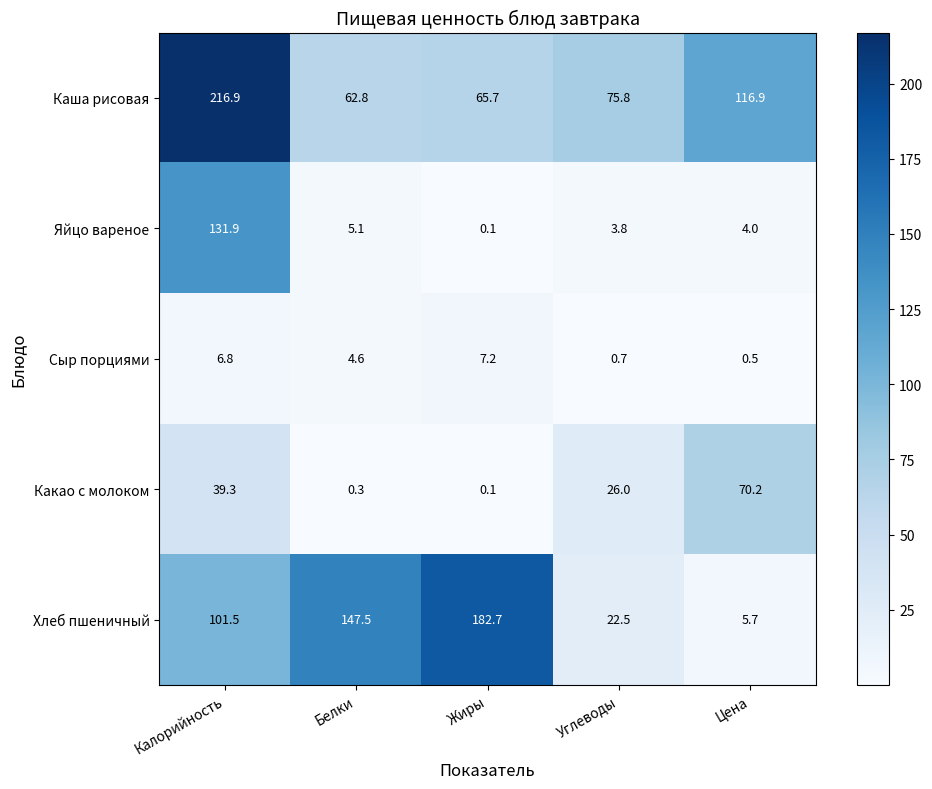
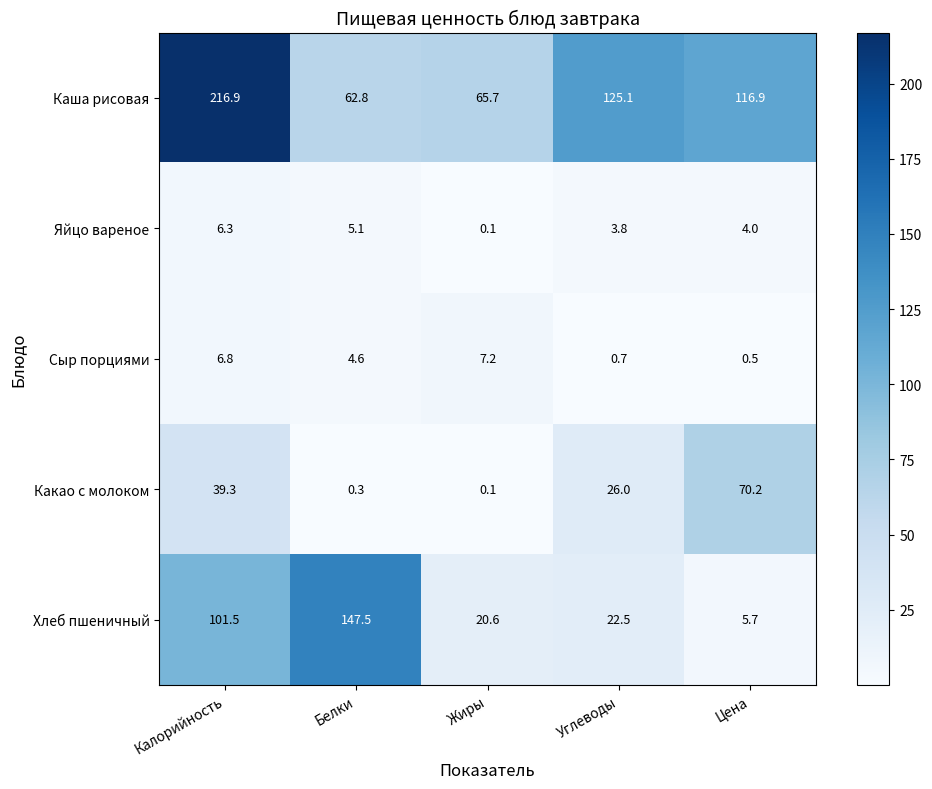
  {
    "Каша рисовая": {
      "Калорийность": 216.9,
      "Белки": 62.8,
      "Жиры": 65.7,
-     "Углеводы": 75.8,
+     "Углеводы": 125.1,
      "Цена": 116.9
    },
    "Яйцо вареное": {
-     "Калорийность": 131.9,
+     "Калорийность": 6.3,
      "Белки": 5.1,
      "Жиры": 0.1,
      "Углеводы": 3.8,
      "Цена": 4.0
    },
    "Сыр порциями": {
      "Калорийность": 6.8,
      "Белки": 4.6,
      "Жиры": 7.2,
      "Углеводы": 0.7,
      "Цена": 0.5
    },
    "Какао с молоком": {
      "Калорийность": 39.3,
      "Белки": 0.3,
      "Жиры": 0.1,
      "Углеводы": 26.0,
      "Цена": 70.2
    },
    "Хлеб пшеничный": {
      "Калорийность": 101.5,
      "Белки": 147.5,
-     "Жиры": 182.7,
+     "Жиры": 20.6,
      "Углеводы": 22.5,
      "Цена": 5.7
    }
  }
